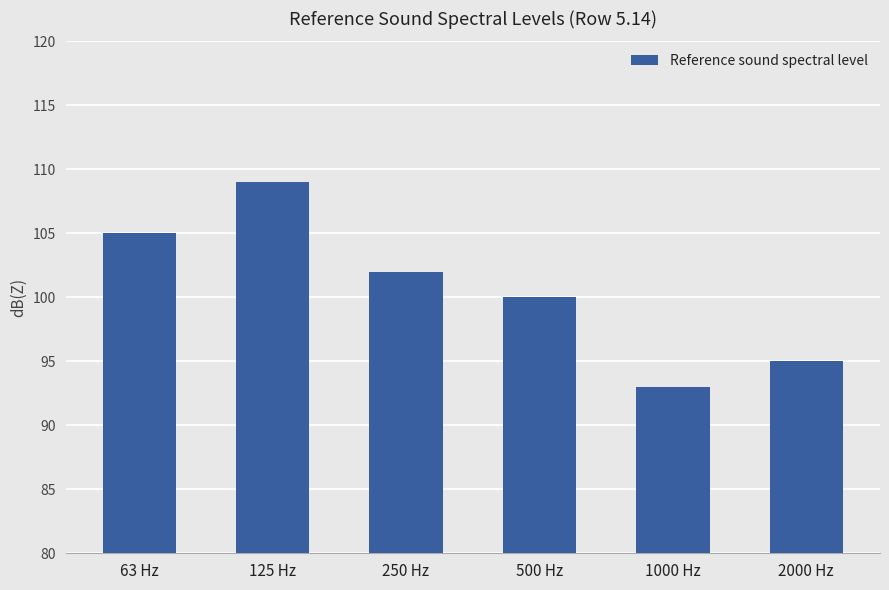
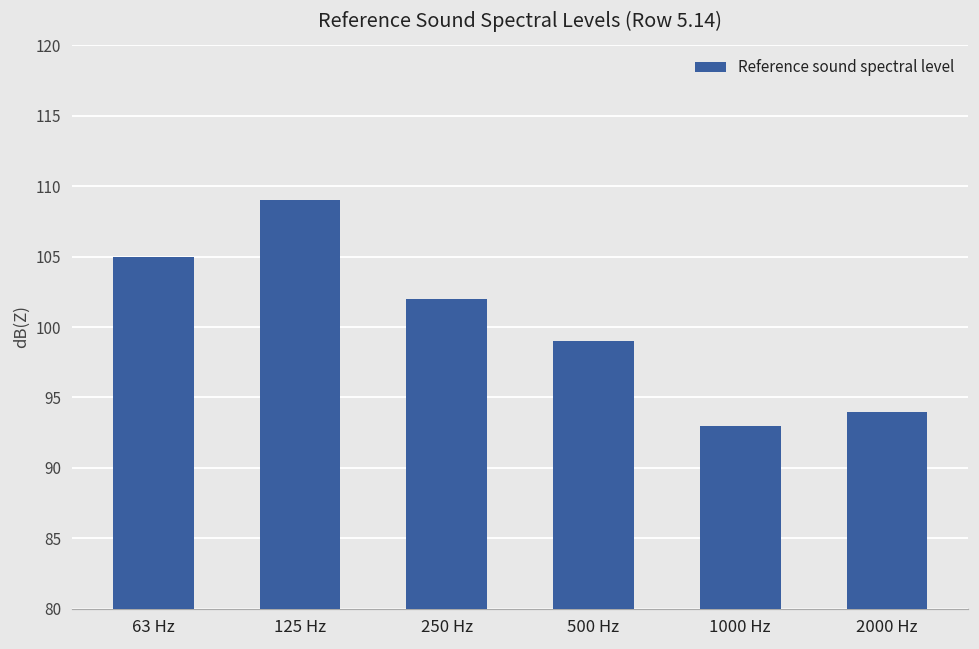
  {
    "63 Hz": 105,
    "125 Hz": 109,
    "250 Hz": 102,
-   "500 Hz": 100,
+   "500 Hz": 99,
    "1000 Hz": 93,
-   "2000 Hz": 95
+   "2000 Hz": 94
  }
